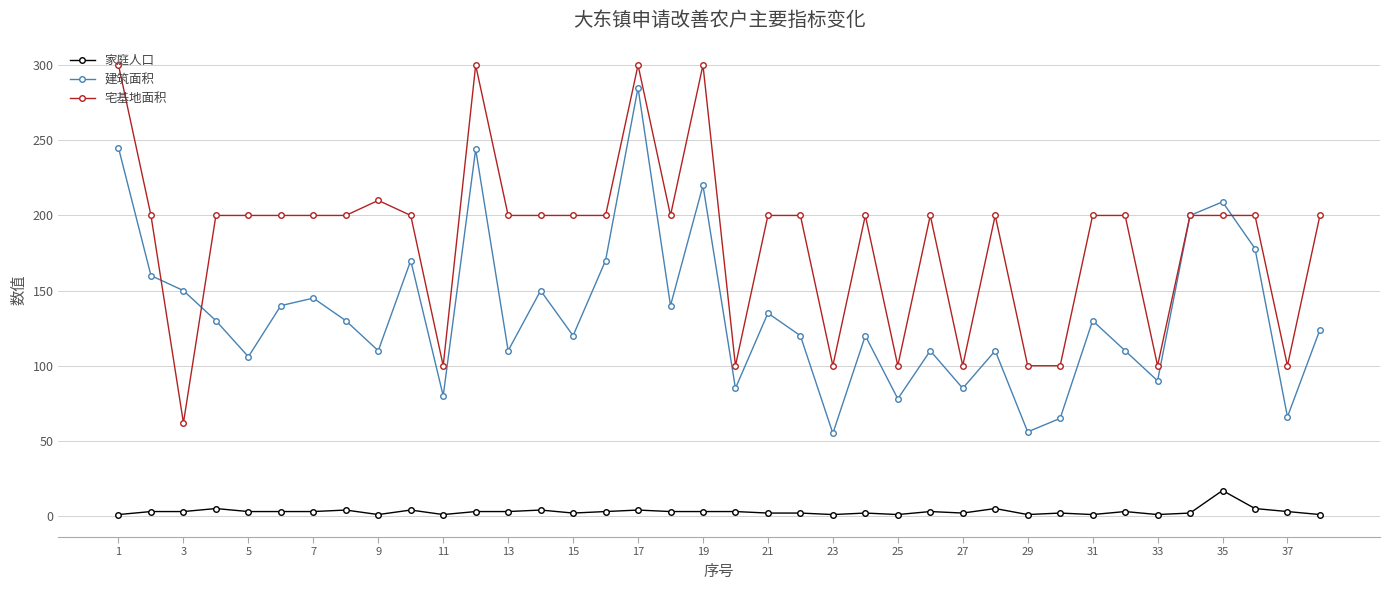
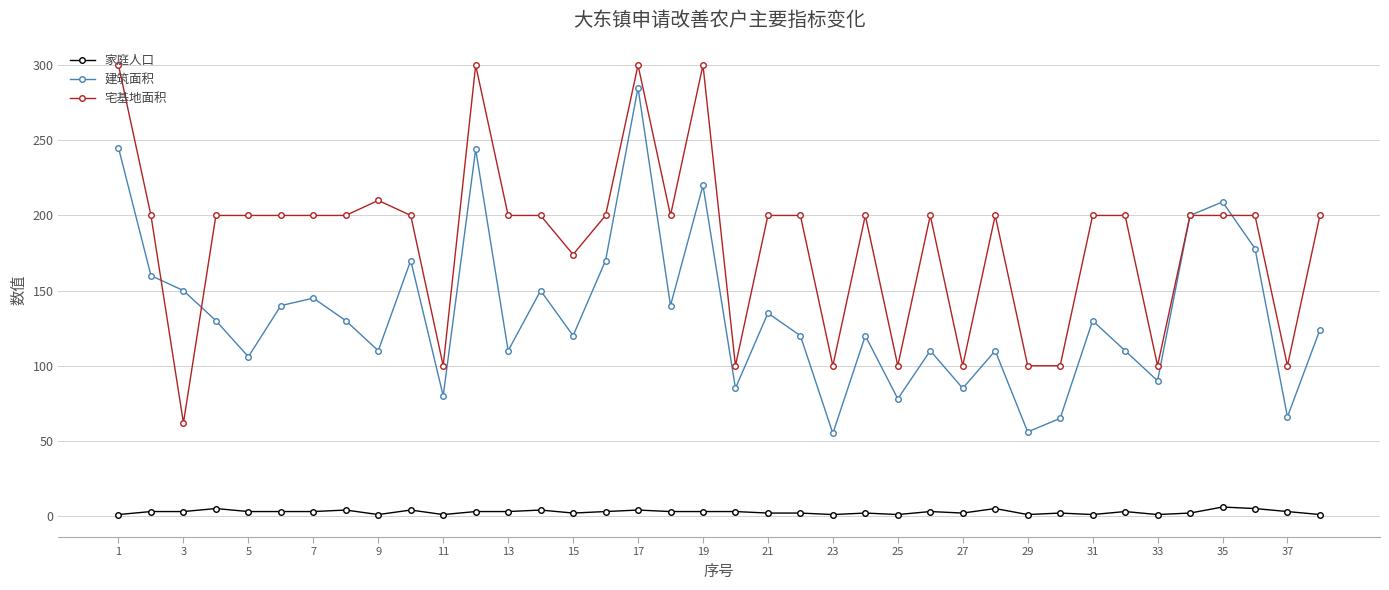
  {
    "家庭人口": {
      "1": 1,
      "3": 3,
      "5": 3,
      "7": 3,
      "9": 1,
      "11": 1,
      "13": 3,
      "15": 2,
      "17": 4,
      "19": 3,
      "21": 2,
      "23": 1,
      "25": 1,
      "27": 2,
      "29": 1,
      "31": 1,
      "33": 1,
-     "35": 17,
+     "35": 6,
      "37": 3
    },
    "建筑面积": {
      "1": 245,
      "3": 150,
      "5": 106,
      "7": 145,
      "9": 110,
      "11": 80,
      "13": 110,
      "15": 120,
      "17": 285,
      "19": 220,
      "21": 135,
      "23": 55,
      "25": 78,
      "27": 85,
      "29": 56,
      "31": 130,
      "33": 90,
      "35": 209,
      "37": 66
    },
    "宅基地面积": {
      "1": 300,
      "3": 62,
      "5": 200,
      "7": 200,
      "9": 210,
      "11": 100,
      "13": 200,
-     "15": 200,
+     "15": 174,
      "17": 300,
      "19": 300,
      "21": 200,
      "23": 100,
      "25": 100,
      "27": 100,
      "29": 100,
      "31": 200,
      "33": 100,
      "35": 200,
      "37": 100
    }
  }
